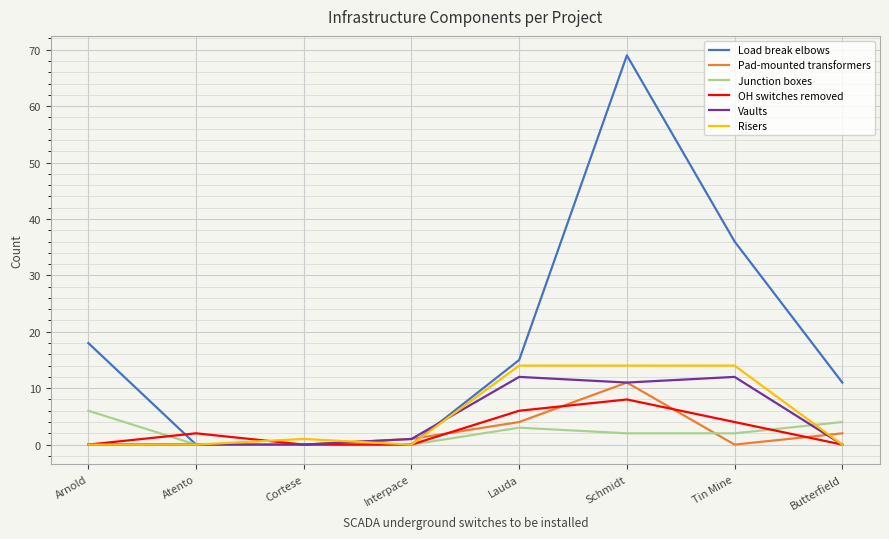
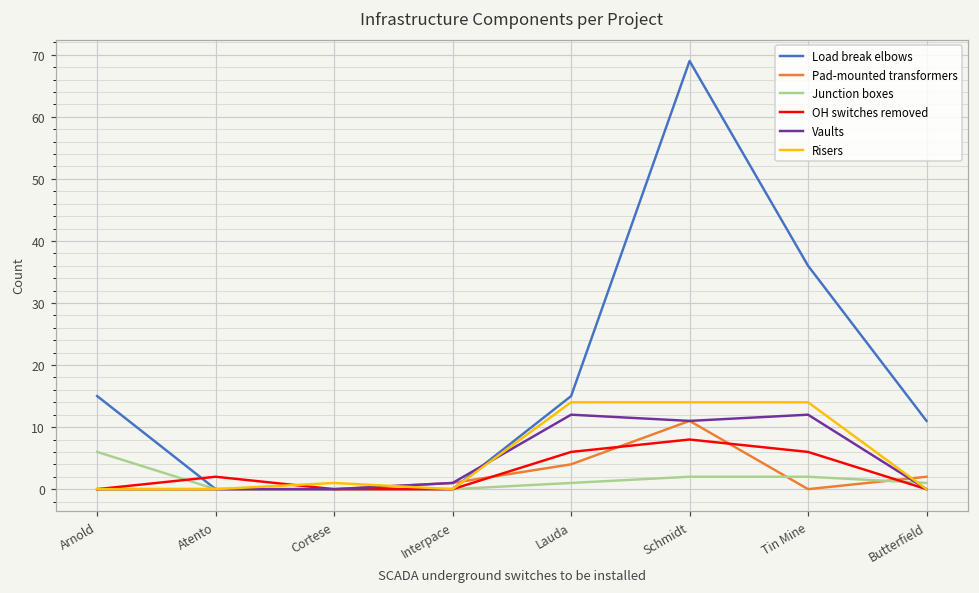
  {
    "Load break elbows": {
-     "Arnold": 18,
+     "Arnold": 15,
      "Lauda": 15,
      "Schmidt": 69,
      "Tin Mine": 36,
      "Butterfield": 11
    },
    "Pad-mounted transformers": {
      "Lauda": 4,
      "Tin Mine": 0,
      "Butterfield": 2
    },
    "Junction boxes": {
      "Arnold": 6,
-     "Lauda": 3,
+     "Lauda": 1,
      "Schmidt": 2,
      "Tin Mine": 2,
-     "Butterfield": 4
+     "Butterfield": 1
    },
    "OH switches removed": {
      "Atento": 2,
      "Lauda": 6,
      "Schmidt": 8,
-     "Tin Mine": 4
+     "Tin Mine": 6
    },
    "Vaults": {
      "Lauda": 12,
      "Tin Mine": 12
    },
    "Risers": {
      "Cortese": 1,
      "Lauda": 14,
      "Schmidt": 14,
      "Tin Mine": 14
    }
  }
